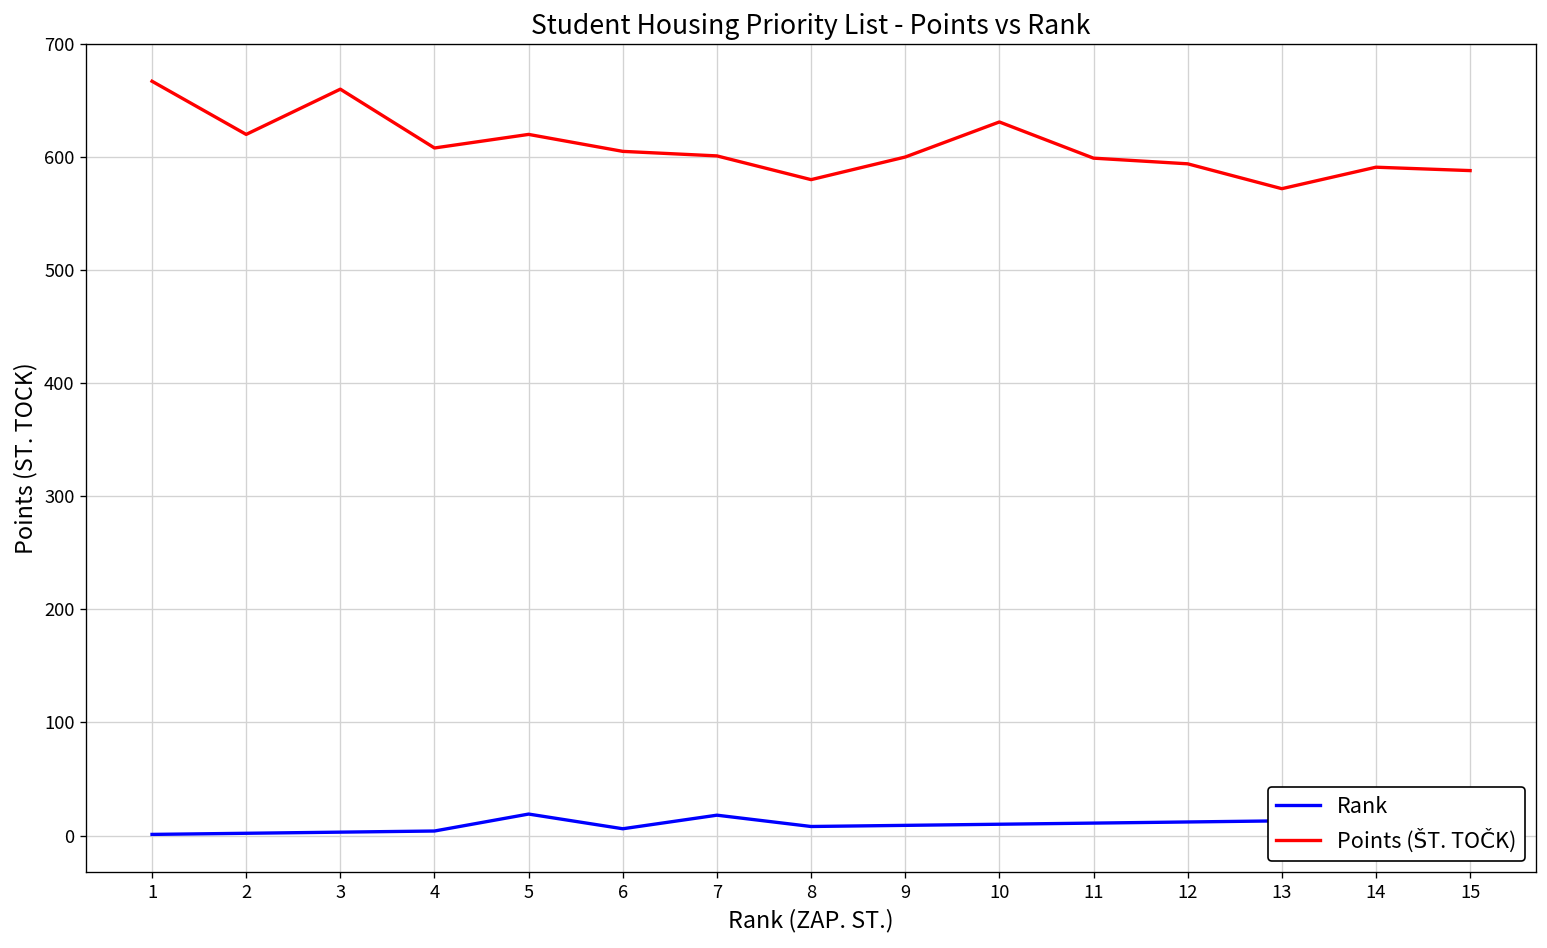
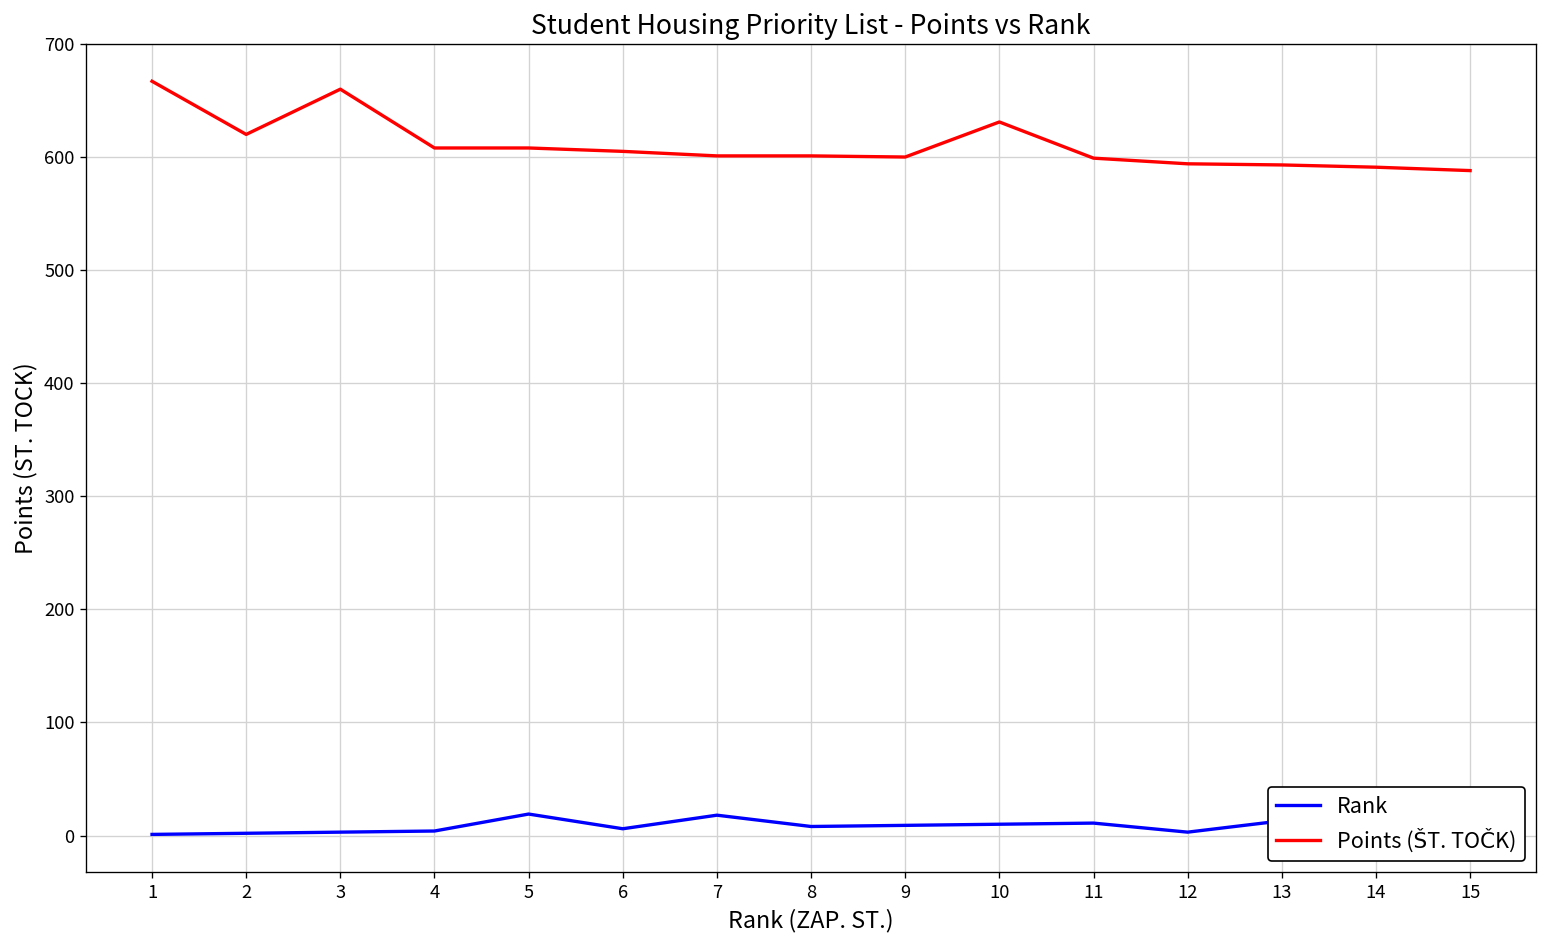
  {
    "Rank": {
      "1": 0,
      "2": 0,
      "3": 0,
      "4": 0,
      "5": 20,
      "6": 10,
      "7": 20,
      "8": 10,
      "9": 10,
      "10": 10,
      "11": 10,
-     "12": 10
+     "12": 0
    },
    "Points (ŠT. TOČK)": {
      "1": 670,
      "2": 620,
      "3": 660,
      "4": 610,
-     "5": 620,
+     "5": 610,
      "6": 610,
      "7": 600,
-     "8": 580,
+     "8": 600,
      "9": 600,
      "10": 630,
      "11": 600,
      "12": 590,
-     "13": 570,
+     "13": 590,
      "14": 590,
      "15": 590
    }
  }
